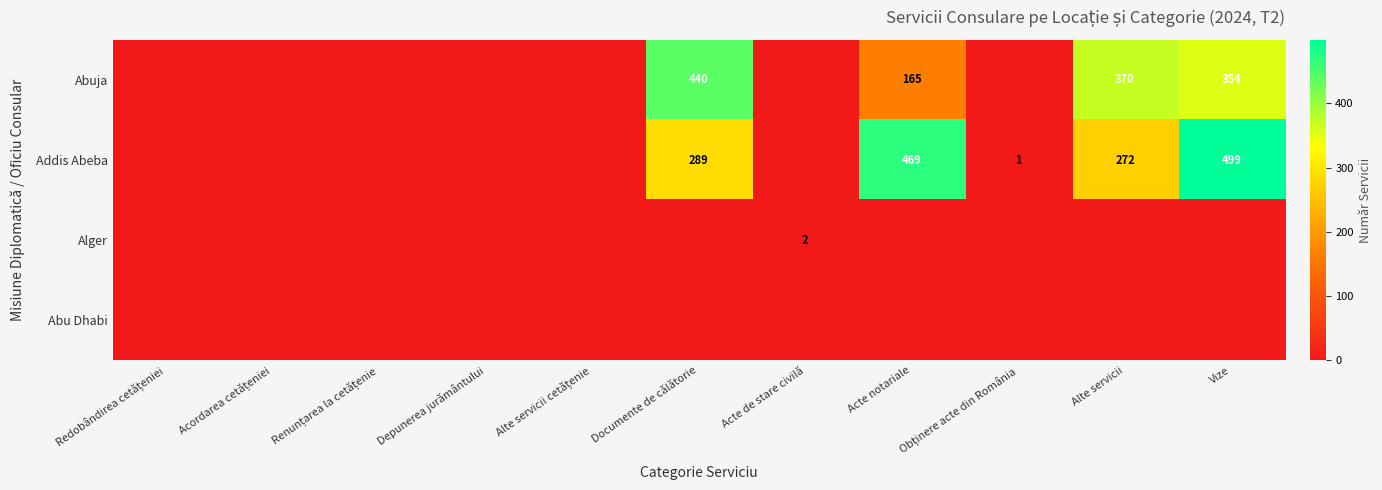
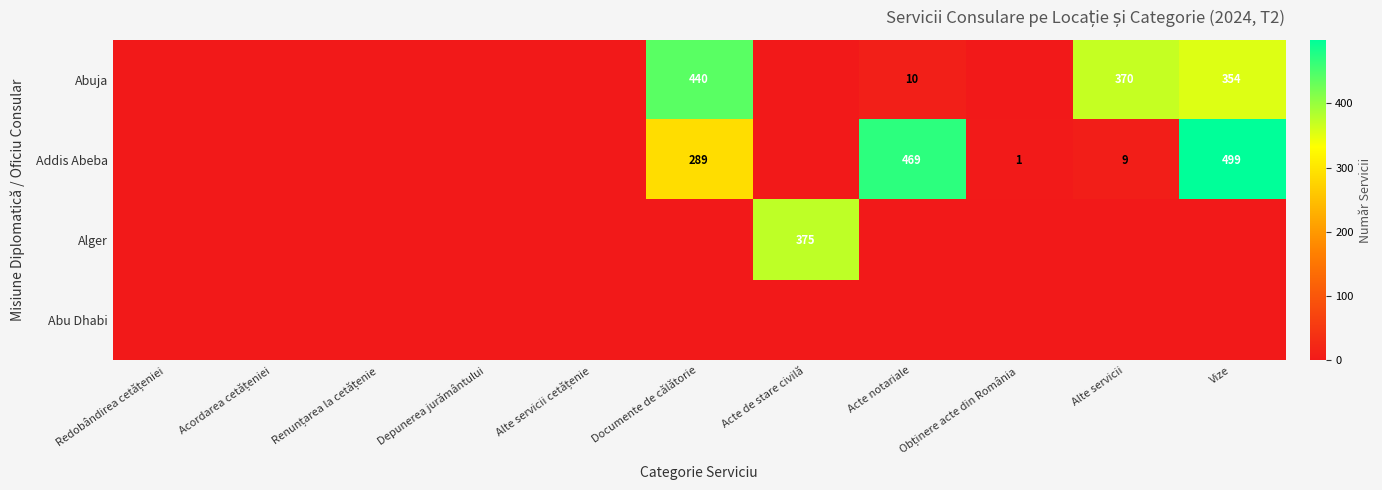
  {
    "Abuja": {
      "Documente de călătorie": 440,
-     "Acte notariale": 165,
+     "Acte notariale": 10,
      "Alte servicii": 370,
      "Vize": 354
    },
    "Addis Abeba": {
      "Documente de călătorie": 289,
      "Acte notariale": 469,
      "Obținere acte din România": 1,
-     "Alte servicii": 272,
+     "Alte servicii": 9,
      "Vize": 499
    },
    "Alger": {
-     "Acte de stare civilă": 2
+     "Acte de stare civilă": 375
    }
  }
